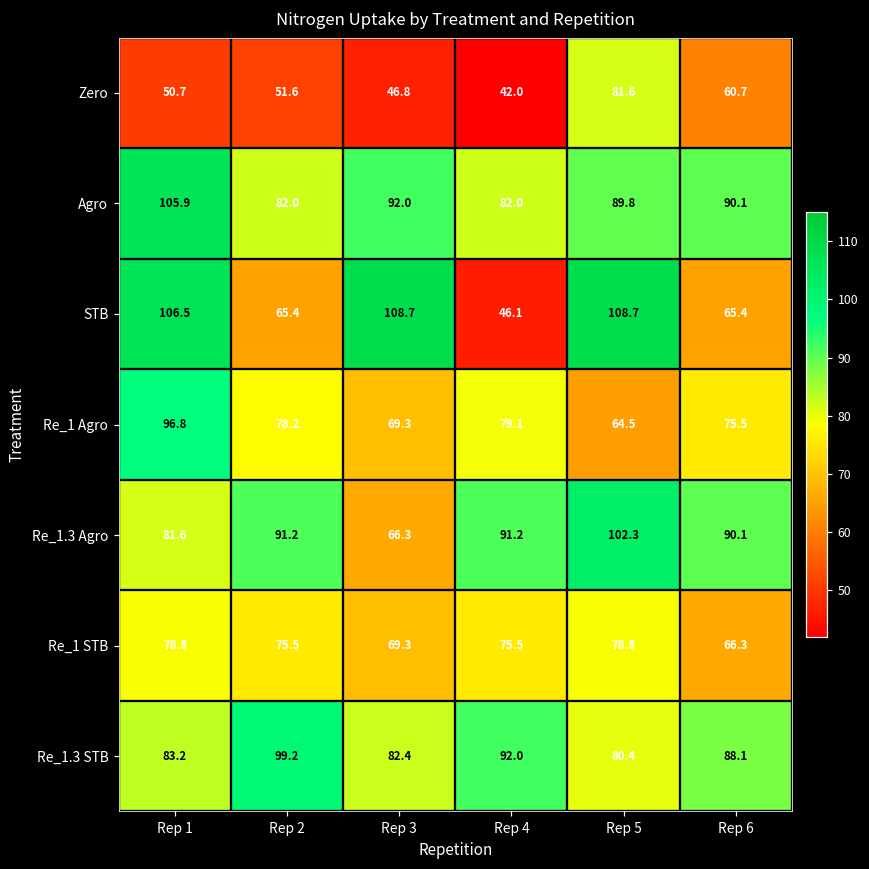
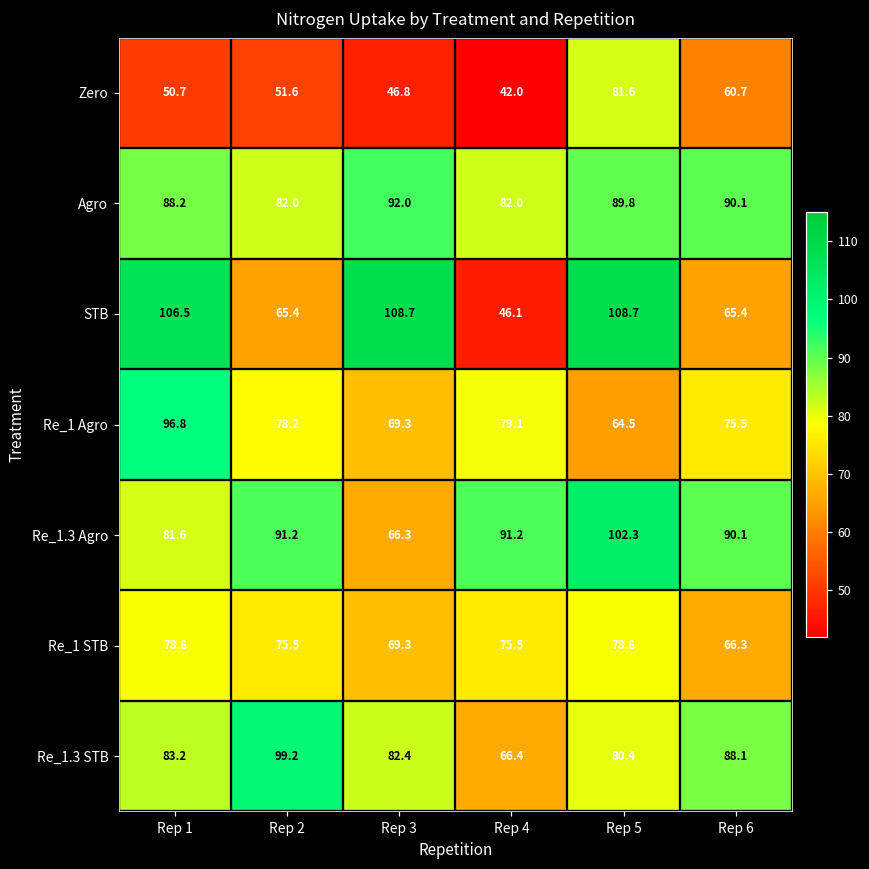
  {
    "Zero": {
      "Rep 1": 50.7,
      "Rep 2": 51.6,
      "Rep 3": 46.8,
      "Rep 4": 42.0,
      "Rep 5": 81.6,
      "Rep 6": 60.7
    },
    "Agro": {
-     "Rep 1": 105.9,
+     "Rep 1": 88.2,
      "Rep 2": 82.0,
      "Rep 3": 92.0,
      "Rep 4": 82.0,
      "Rep 5": 89.8,
      "Rep 6": 90.1
    },
    "STB": {
      "Rep 1": 106.5,
      "Rep 2": 65.4,
      "Rep 3": 108.7,
      "Rep 4": 46.1,
      "Rep 5": 108.7,
      "Rep 6": 65.4
    },
    "Re_1 Agro": {
      "Rep 1": 96.8,
      "Rep 2": 78.2,
      "Rep 3": 69.3,
      "Rep 4": 79.1,
      "Rep 5": 64.5,
      "Rep 6": 75.5
    },
    "Re_1.3 Agro": {
      "Rep 1": 81.6,
      "Rep 2": 91.2,
      "Rep 3": 66.3,
      "Rep 4": 91.2,
      "Rep 5": 102.3,
      "Rep 6": 90.1
    },
    "Re_1 STB": {
      "Rep 1": 78.8,
      "Rep 2": 75.5,
      "Rep 3": 69.3,
      "Rep 4": 75.5,
      "Rep 5": 78.8,
      "Rep 6": 66.3
    },
    "Re_1.3 STB": {
      "Rep 1": 83.2,
      "Rep 2": 99.2,
      "Rep 3": 82.4,
-     "Rep 4": 92.0,
+     "Rep 4": 66.4,
      "Rep 5": 80.4,
      "Rep 6": 88.1
    }
  }
